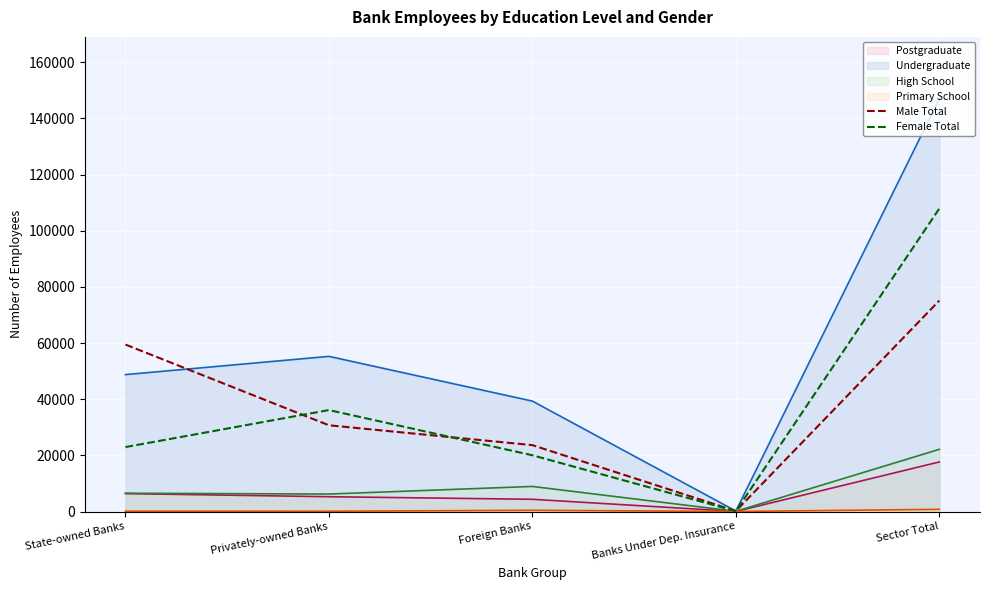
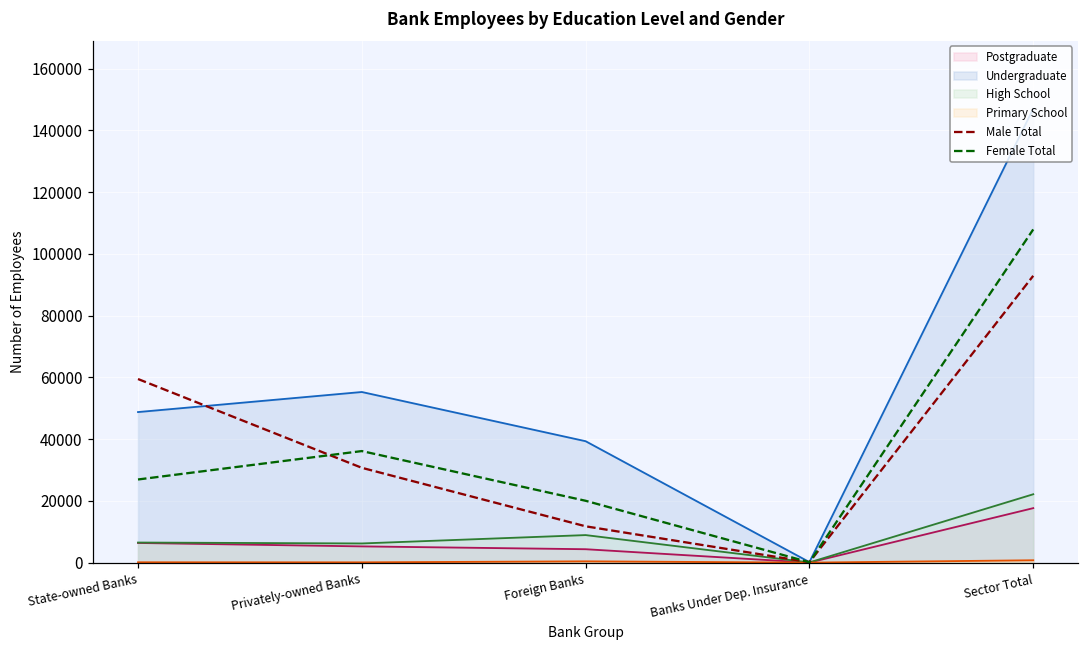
  {
    "Male Total": {
      "State-owned Banks": 59000,
      "Privately-owned Banks": 31000,
-     "Foreign Banks": 24000,
-     "Sector Total": 75000
+     "Foreign Banks": 12000,
+     "Sector Total": 93000
    },
    "Female Total": {
-     "State-owned Banks": 23000,
+     "State-owned Banks": 27000,
      "Privately-owned Banks": 36000,
      "Foreign Banks": 20000,
      "Sector Total": 108000
    }
  }
